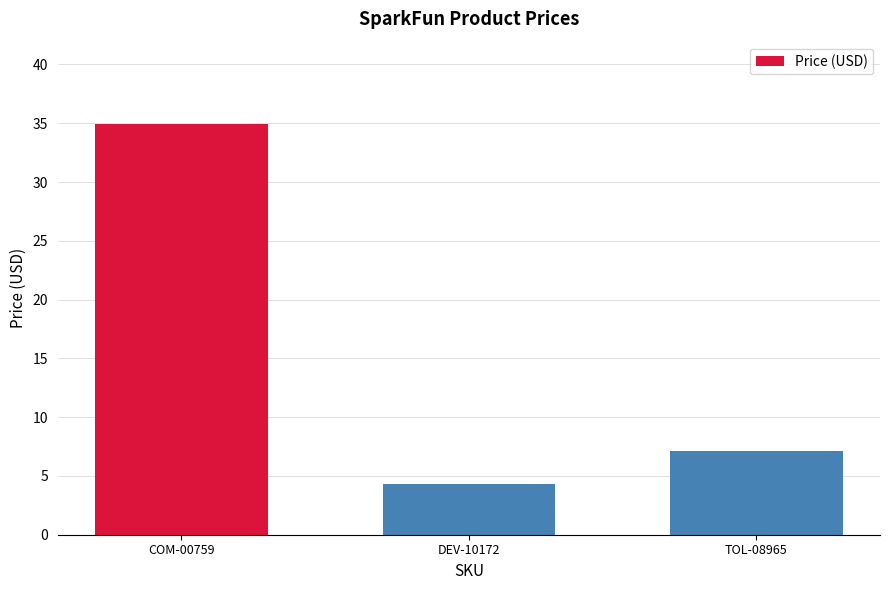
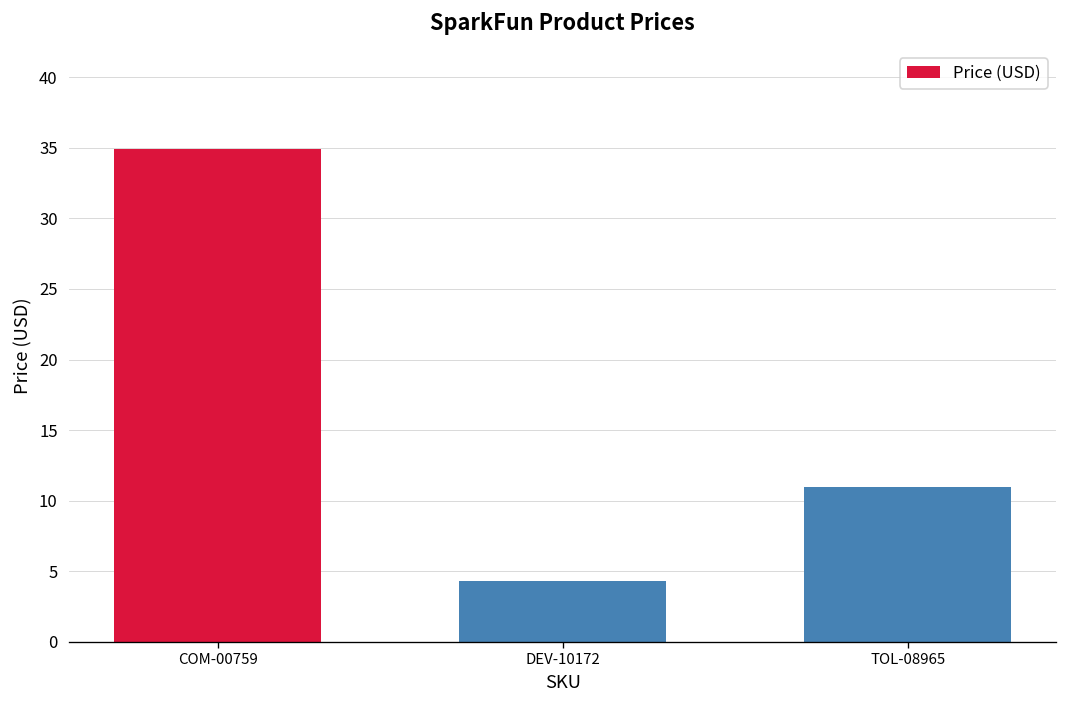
  {
    "COM-00759": 35.0,
    "DEV-10172": 4.3,
-   "TOL-08965": 7.1
+   "TOL-08965": 11.0
  }
